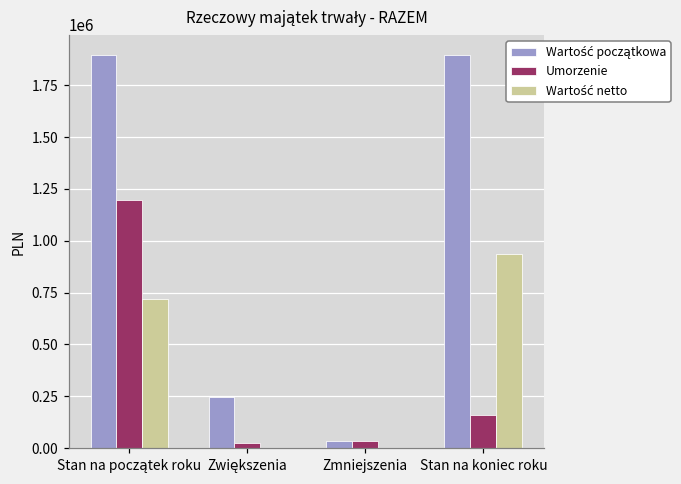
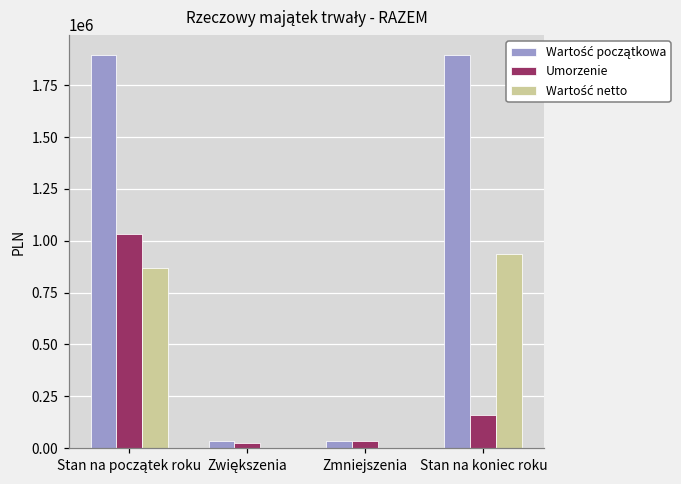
  {
    "Wartość początkowa": {
      "Stan na początek roku": 1900000,
-     "Zwiększenia": 250000,
+     "Zwiększenia": 30000,
      "Zmniejszenia": 30000,
      "Stan na koniec roku": 1890000
    },
    "Umorzenie": {
-     "Stan na początek roku": 1200000,
+     "Stan na początek roku": 1030000,
      "Zwiększenia": 30000,
      "Zmniejszenia": 30000,
      "Stan na koniec roku": 160000
    },
    "Wartość netto": {
-     "Stan na początek roku": 720000,
+     "Stan na początek roku": 870000,
      "Zwiększenia": 0,
      "Zmniejszenia": 0,
      "Stan na koniec roku": 930000
    }
  }
